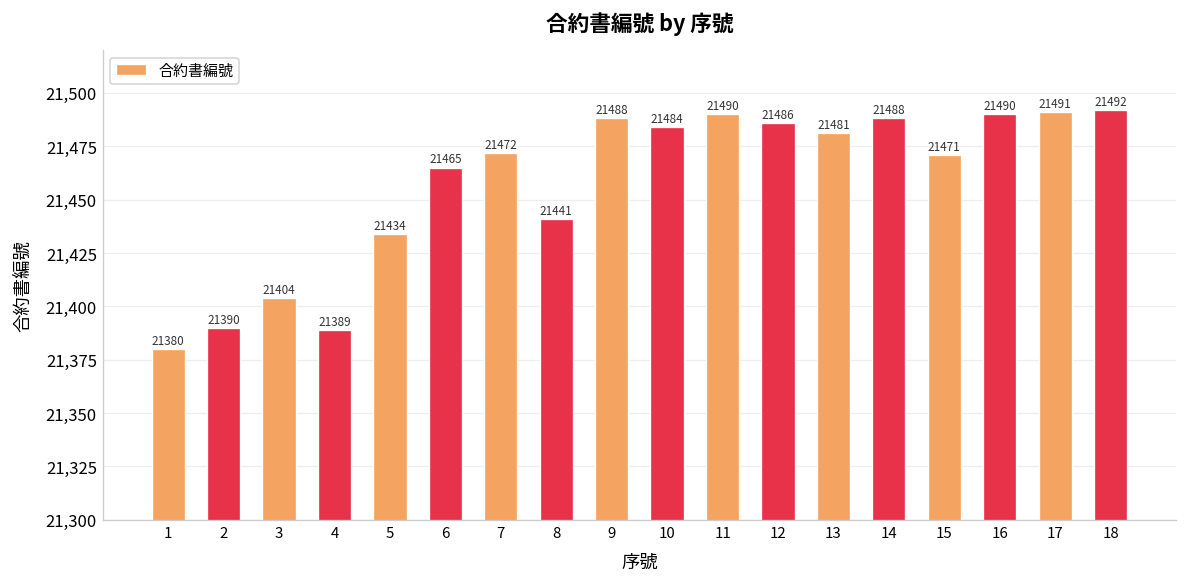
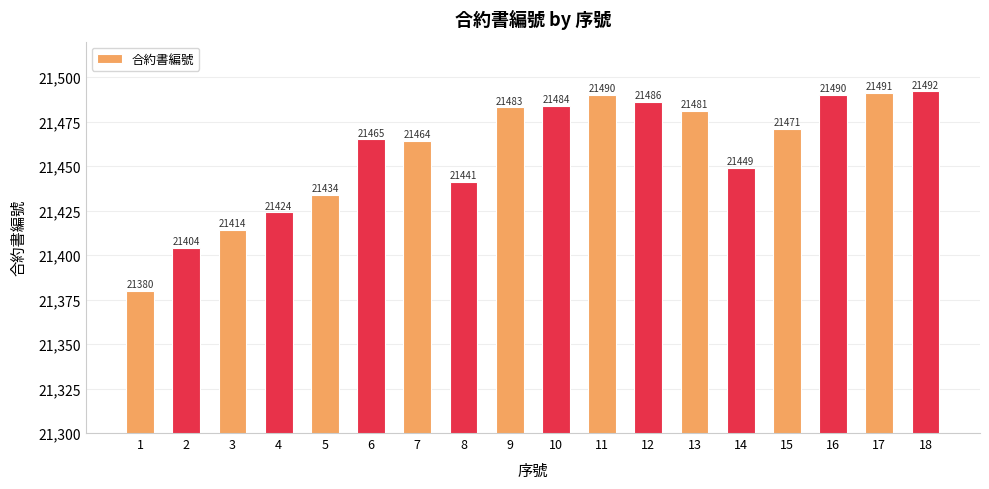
  {
    "1": 21380,
-   "2": 21390,
-   "3": 21404,
-   "4": 21389,
+   "2": 21404,
+   "3": 21414,
+   "4": 21424,
    "5": 21434,
    "6": 21465,
-   "7": 21472,
+   "7": 21464,
    "8": 21441,
-   "9": 21488,
+   "9": 21483,
    "10": 21484,
    "11": 21490,
    "12": 21486,
    "13": 21481,
-   "14": 21488,
+   "14": 21449,
    "15": 21471,
    "16": 21490,
    "17": 21491,
    "18": 21492
  }
